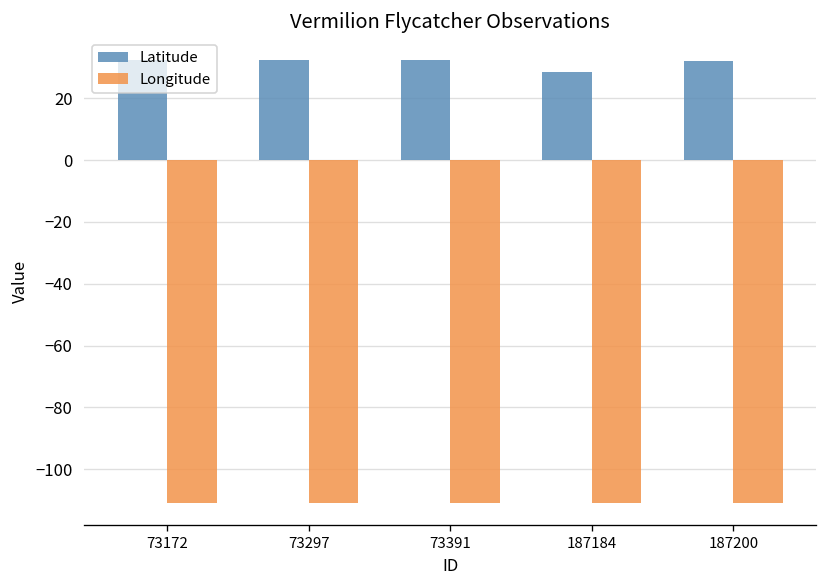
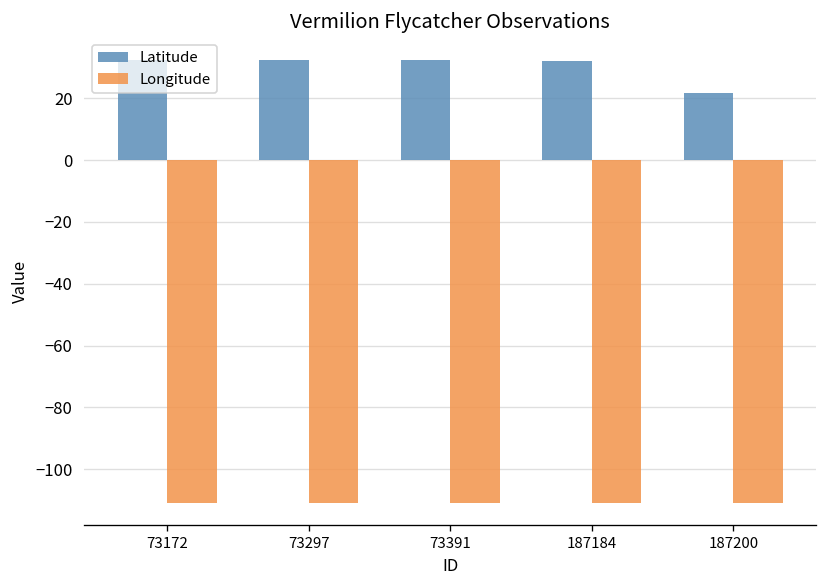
  {
    "Latitude": {
      "73297": 32,
      "73391": 32,
-     "187184": 28,
-     "187200": 32
+     "187184": 32,
+     "187200": 22
    },
    "Longitude": {
      "73172": -111,
      "73297": -111,
      "73391": -111,
      "187184": -111,
      "187200": -111
    }
  }
